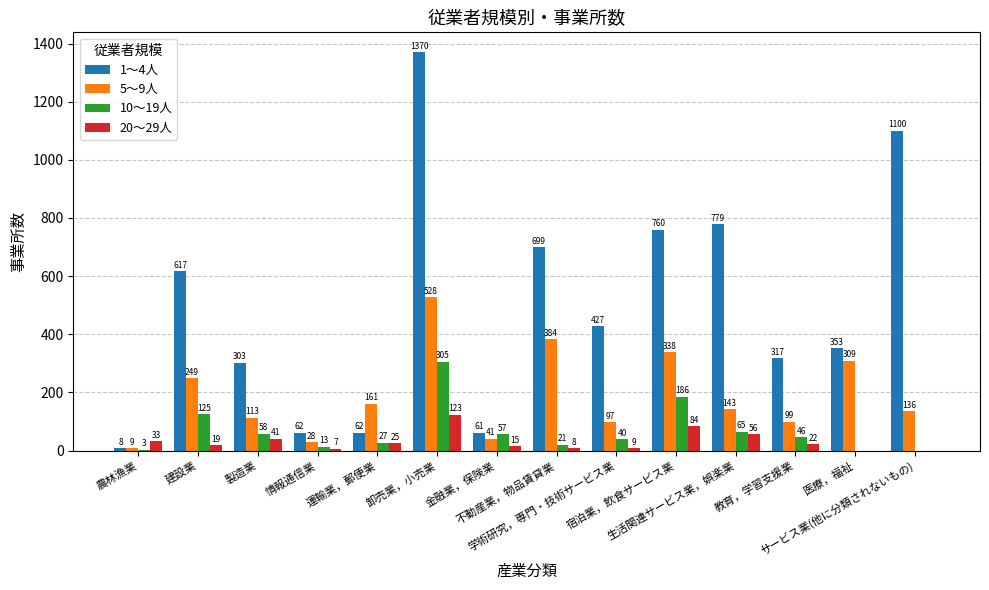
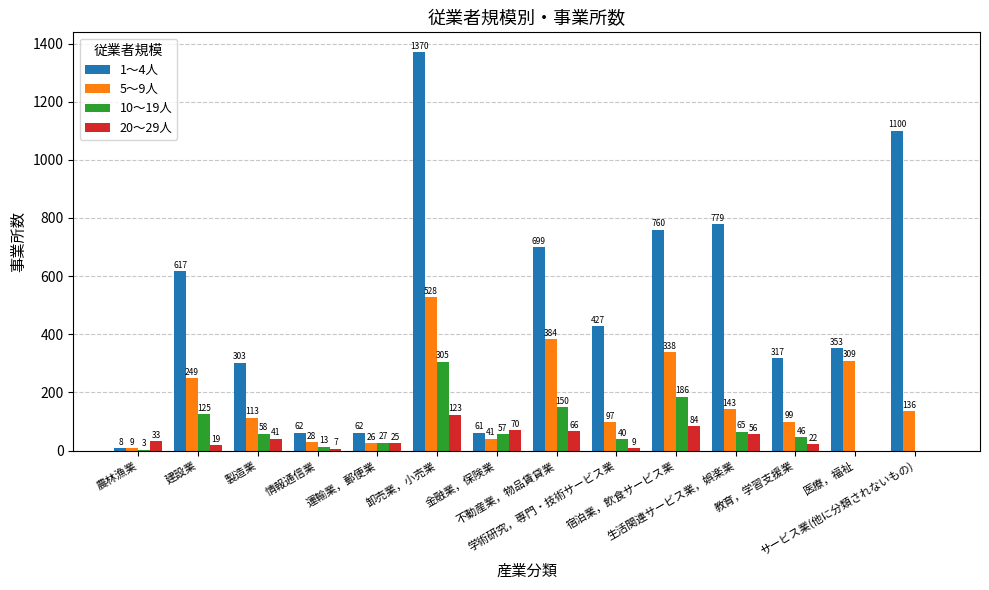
  {
    "1～4人": {
      "農林漁業": 8,
      "建設業": 617,
      "製造業": 303,
      "情報通信業": 62,
      "運輸業，郵便業": 62,
      "卸売業，小売業": 1370,
      "金融業，保険業": 61,
      "不動産業，物品賃貸業": 699,
      "学術研究，専門・技術サービス業": 427,
      "宿泊業，飲食サービス業": 760,
      "生活関連サービス業，娯楽業": 779,
      "教育，学習支援業": 317,
      "医療，福祉": 353,
      "サービス業(他に分類されないもの)": 1100
    },
    "5～9人": {
      "農林漁業": 9,
      "建設業": 249,
      "製造業": 113,
      "情報通信業": 28,
-     "運輸業，郵便業": 161,
+     "運輸業，郵便業": 26,
      "卸売業，小売業": 528,
      "金融業，保険業": 41,
      "不動産業，物品賃貸業": 384,
      "学術研究，専門・技術サービス業": 97,
      "宿泊業，飲食サービス業": 338,
      "生活関連サービス業，娯楽業": 143,
      "教育，学習支援業": 99,
      "医療，福祉": 309,
      "サービス業(他に分類されないもの)": 136
    },
    "10～19人": {
      "農林漁業": 3,
      "建設業": 125,
      "製造業": 58,
      "情報通信業": 13,
      "運輸業，郵便業": 27,
      "卸売業，小売業": 305,
      "金融業，保険業": 57,
-     "不動産業，物品賃貸業": 21,
+     "不動産業，物品賃貸業": 150,
      "学術研究，専門・技術サービス業": 40,
      "宿泊業，飲食サービス業": 186,
      "生活関連サービス業，娯楽業": 65,
      "教育，学習支援業": 46
    },
    "20～29人": {
      "農林漁業": 33,
      "建設業": 19,
      "製造業": 41,
      "情報通信業": 7,
      "運輸業，郵便業": 25,
      "卸売業，小売業": 123,
-     "金融業，保険業": 15,
-     "不動産業，物品賃貸業": 8,
+     "金融業，保険業": 70,
+     "不動産業，物品賃貸業": 66,
      "学術研究，専門・技術サービス業": 9,
      "宿泊業，飲食サービス業": 84,
      "生活関連サービス業，娯楽業": 56,
      "教育，学習支援業": 22
    }
  }
